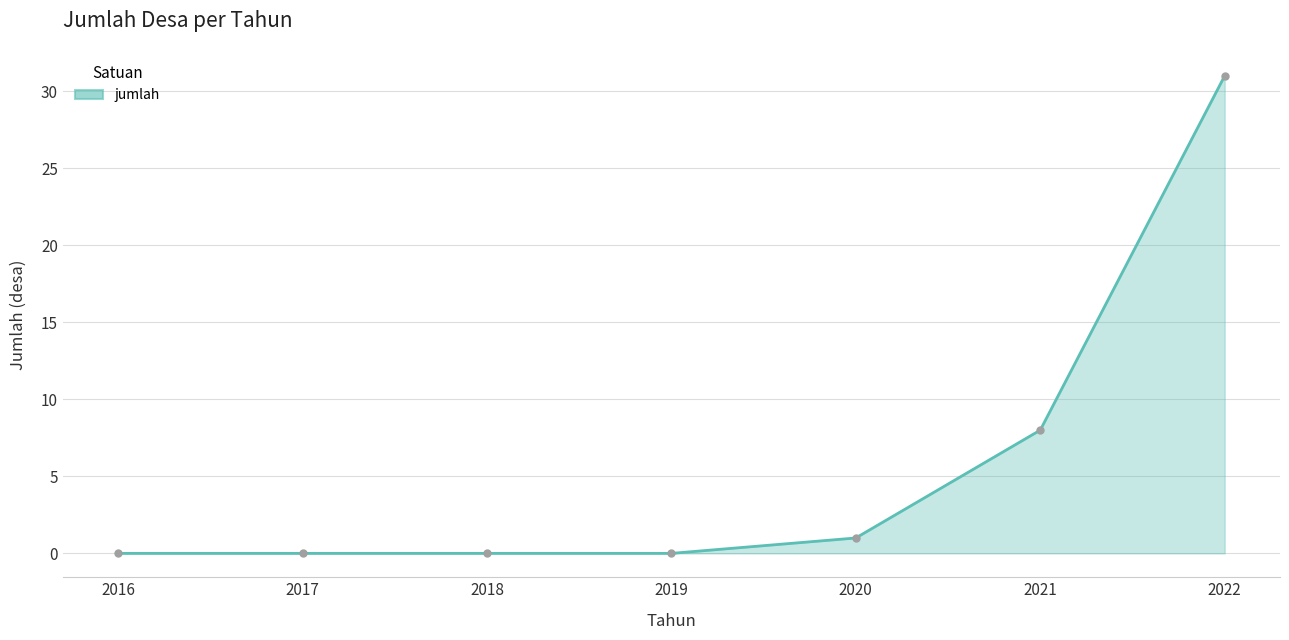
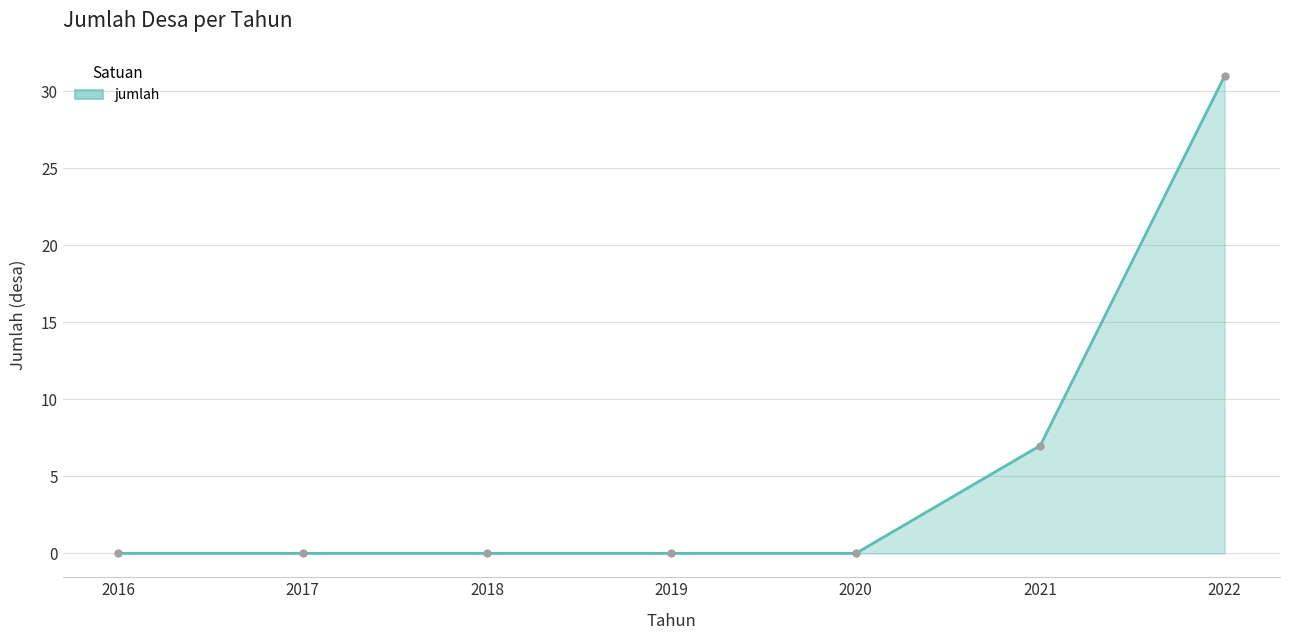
  {
    "2016": 0,
    "2017": 0,
    "2018": 0,
    "2019": 0,
-   "2020": 1,
-   "2021": 8,
+   "2020": 0,
+   "2021": 7,
    "2022": 31
  }
